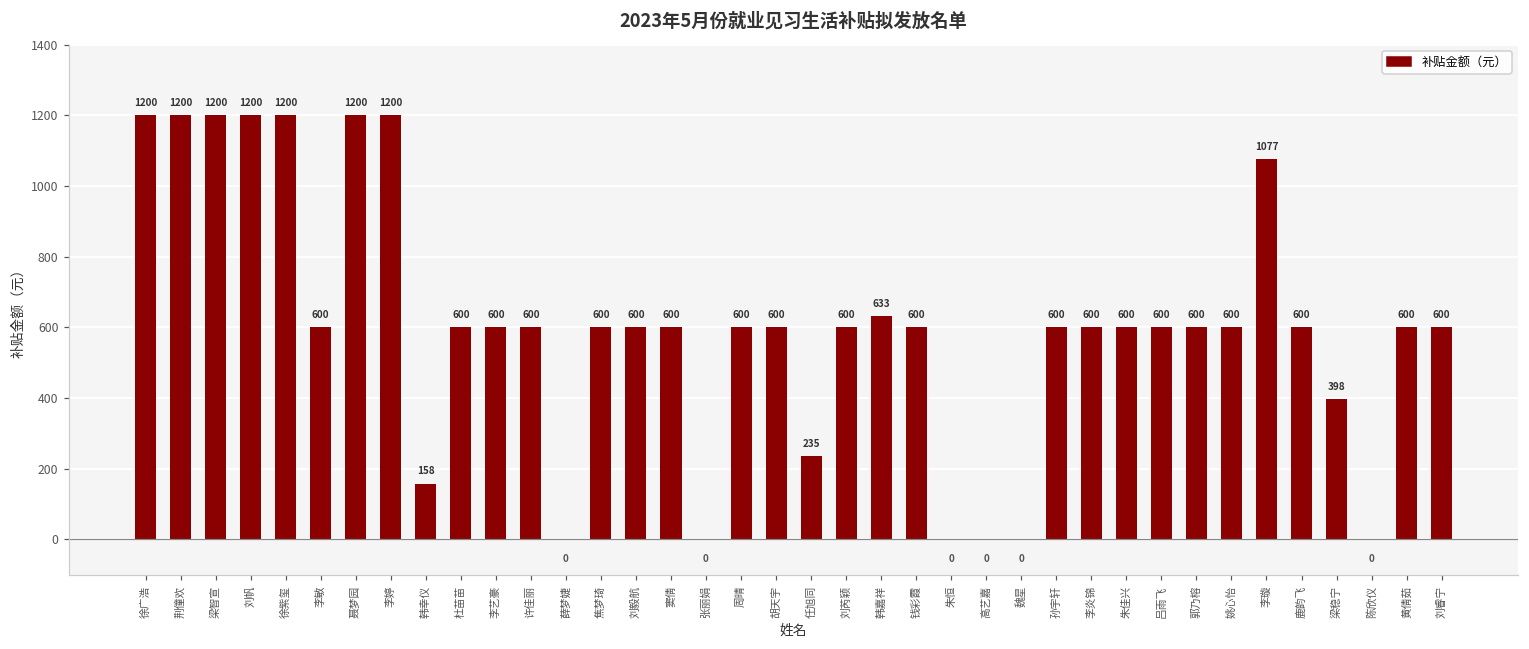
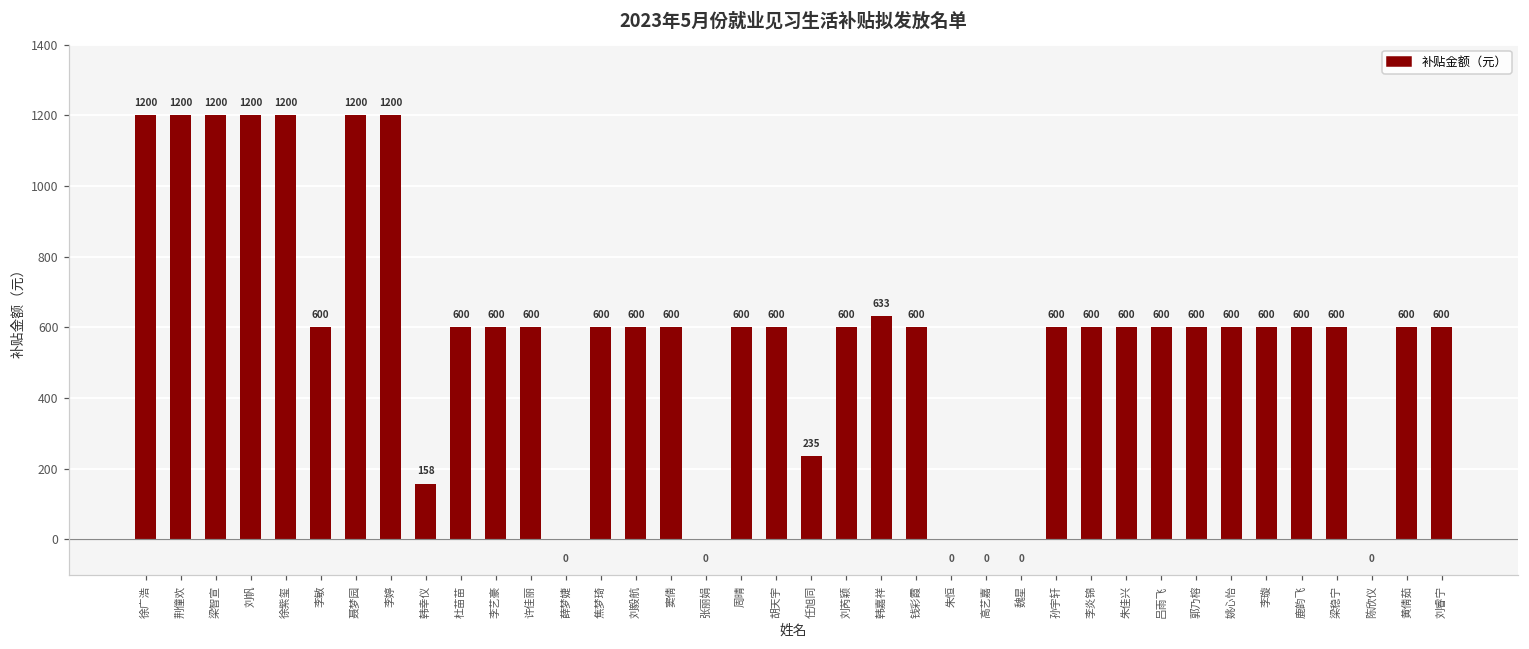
  {
    "徐广浩": 1200,
    "荆僮欢": 1200,
    "梁智宣": 1200,
    "刘帆": 1200,
    "徐紫玺": 1200,
    "李敏": 600,
    "聂梦园": 1200,
    "李婷": 1200,
    "韩幸仪": 158,
    "杜苗苗": 600,
    "李艺豪": 600,
    "许佳丽": 600,
    "薛梦婕": 0,
    "焦梦琦": 600,
    "刘毅航": 600,
    "窦倩": 600,
    "张丽娟": 0,
    "周晴": 600,
    "胡天宇": 600,
    "任旭同": 235,
    "刘芮颖": 600,
    "韩嘉祥": 633,
    "钱彩霞": 600,
    "朱恒": 0,
    "高艺嘉": 0,
    "魏星": 0,
    "孙宇轩": 600,
    "李炎锦": 600,
    "朱佳兴": 600,
    "吕雨飞": 600,
    "郭乃榕": 600,
    "姚心怡": 600,
-   "李璇": 1077,
+   "李璇": 600,
    "鹿韵飞": 600,
-   "梁稳宁": 398,
+   "梁稳宁": 600,
    "陈欣仪": 0,
    "黄倩茹": 600,
    "刘睿宁": 600
  }
